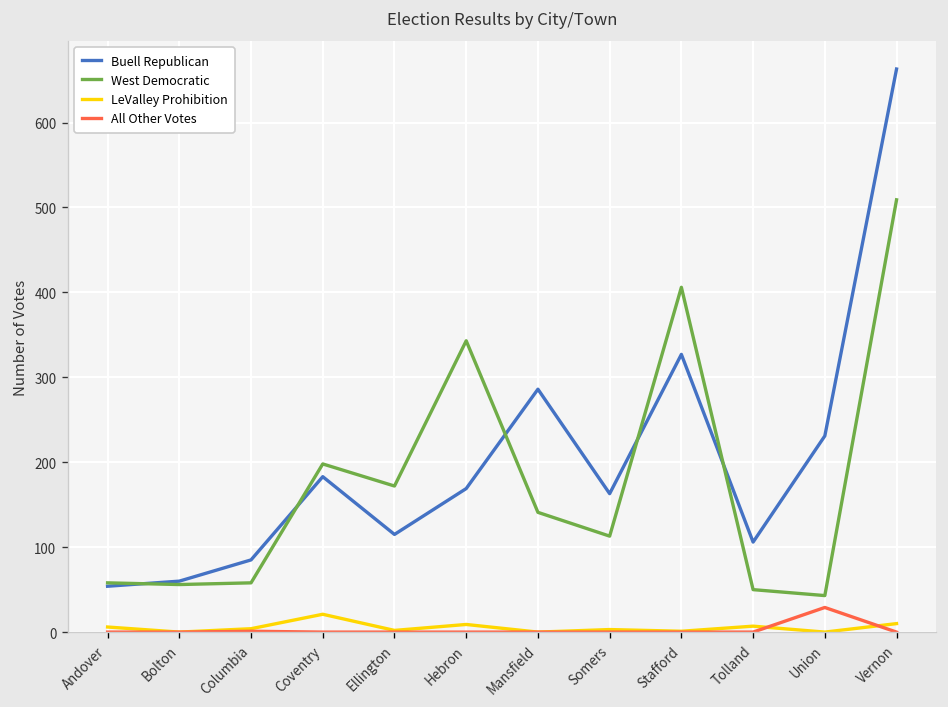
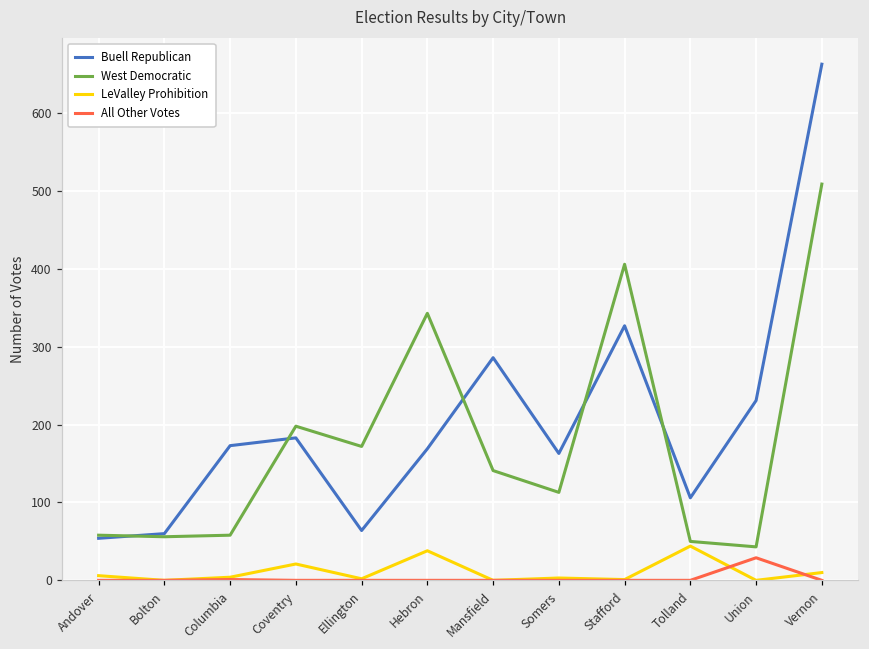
  {
    "Buell Republican": {
      "Andover": 50,
      "Bolton": 60,
-     "Columbia": 90,
+     "Columbia": 170,
      "Coventry": 180,
-     "Ellington": 120,
+     "Ellington": 60,
      "Hebron": 170,
      "Mansfield": 290,
      "Somers": 160,
      "Stafford": 330,
      "Tolland": 110,
      "Union": 230,
      "Vernon": 660
    },
    "West Democratic": {
      "Andover": 60,
      "Bolton": 60,
      "Columbia": 60,
      "Coventry": 200,
      "Ellington": 170,
      "Hebron": 340,
      "Mansfield": 140,
      "Somers": 110,
      "Stafford": 410,
      "Tolland": 50,
      "Union": 40,
      "Vernon": 510
    },
    "LeValley Prohibition": {
      "Andover": 10,
      "Coventry": 20,
-     "Hebron": 10,
-     "Tolland": 10,
+     "Hebron": 40,
+     "Tolland": 40,
      "Union": 0,
      "Vernon": 10
    },
    "All Other Votes": {
      "Andover": 0,
      "Coventry": 0,
      "Hebron": 0,
      "Tolland": 0,
      "Union": 30,
      "Vernon": 0
    }
  }
